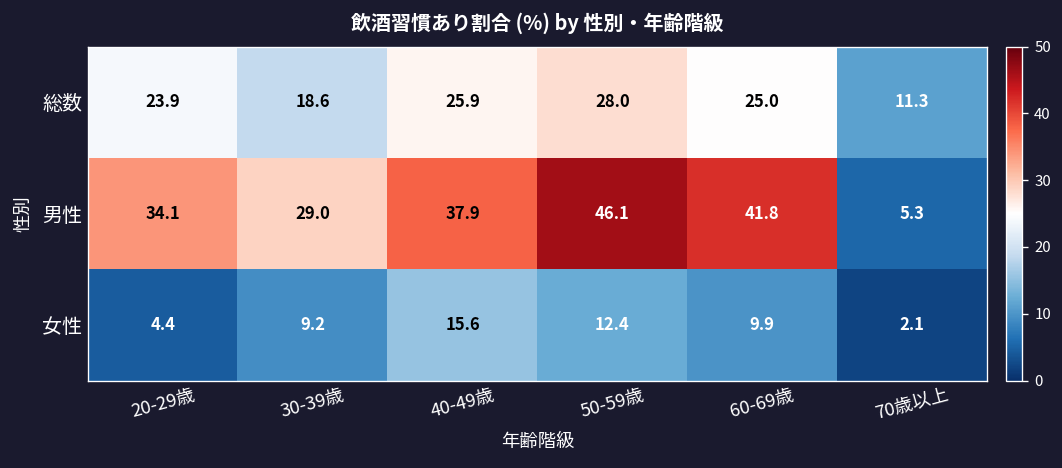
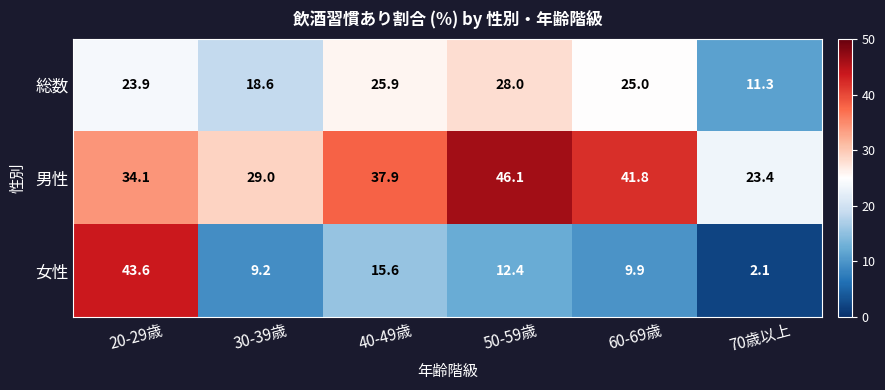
  {
    "総数": {
      "20-29歳": 23.9,
      "30-39歳": 18.6,
      "40-49歳": 25.9,
      "50-59歳": 28.0,
      "60-69歳": 25.0,
      "70歳以上": 11.3
    },
    "男性": {
      "20-29歳": 34.1,
      "30-39歳": 29.0,
      "40-49歳": 37.9,
      "50-59歳": 46.1,
      "60-69歳": 41.8,
-     "70歳以上": 5.3
+     "70歳以上": 23.4
    },
    "女性": {
-     "20-29歳": 4.4,
+     "20-29歳": 43.6,
      "30-39歳": 9.2,
      "40-49歳": 15.6,
      "50-59歳": 12.4,
      "60-69歳": 9.9,
      "70歳以上": 2.1
    }
  }
